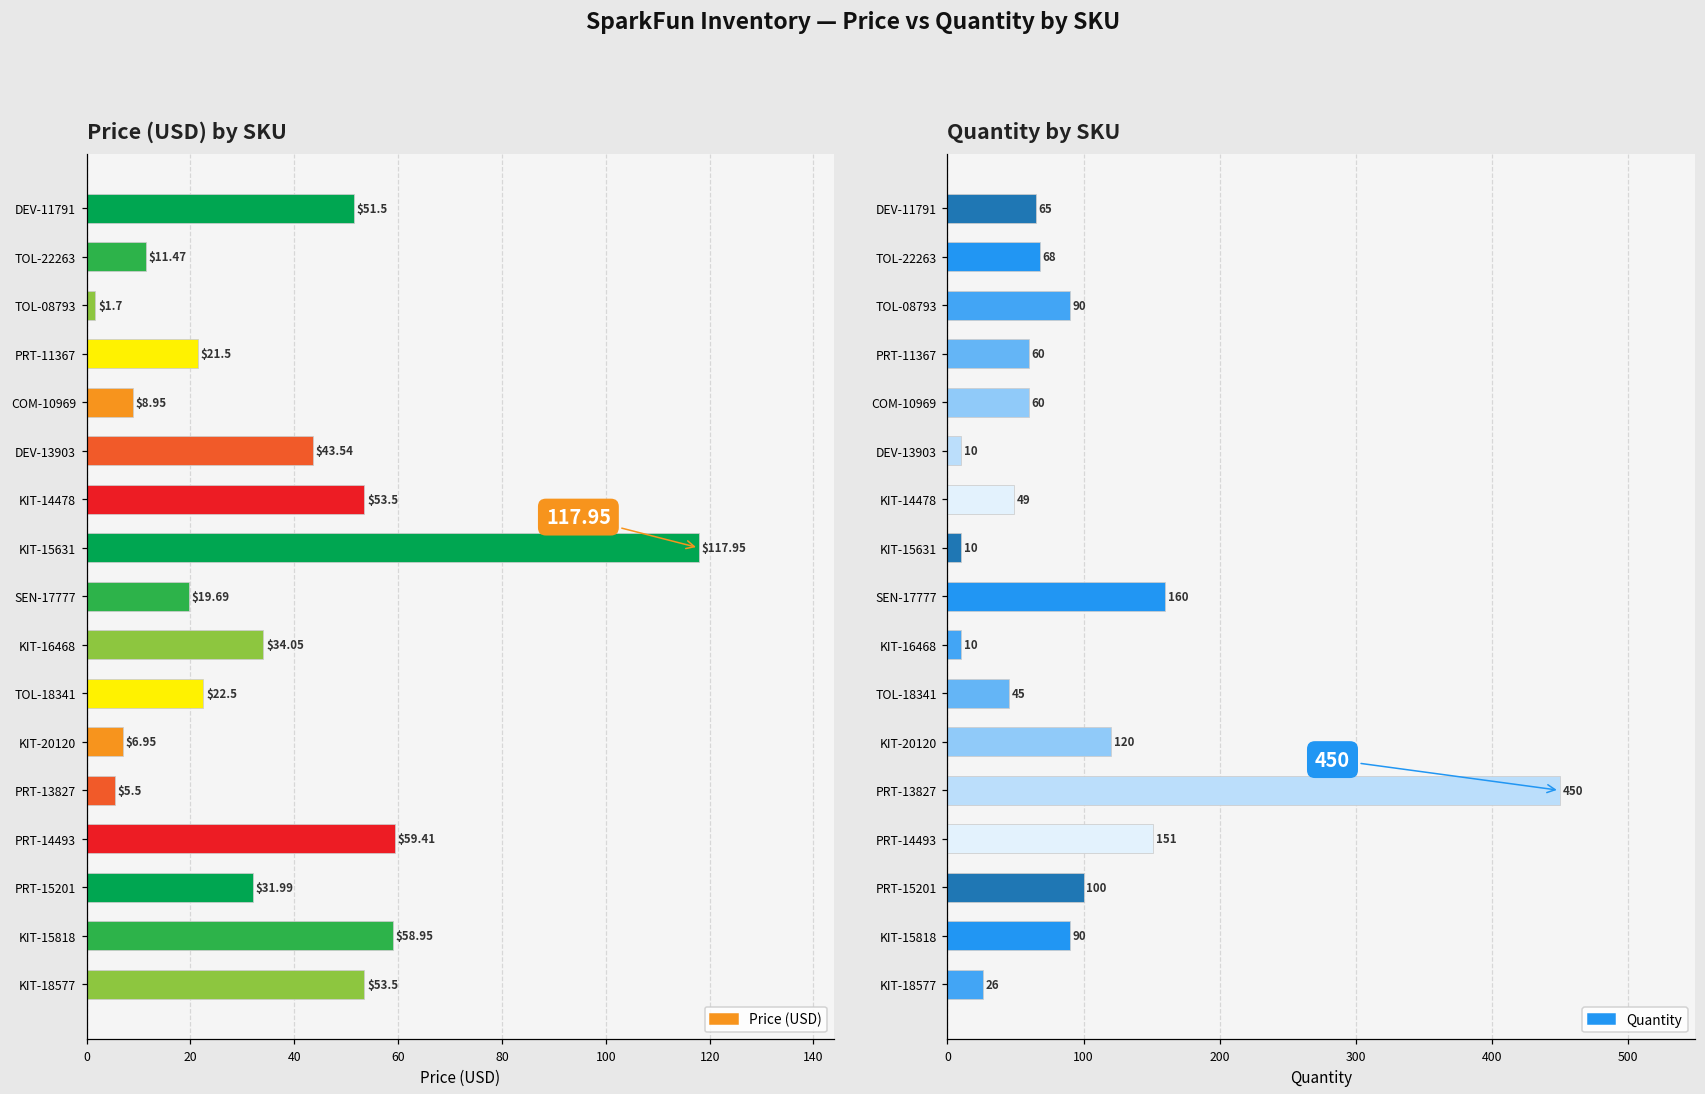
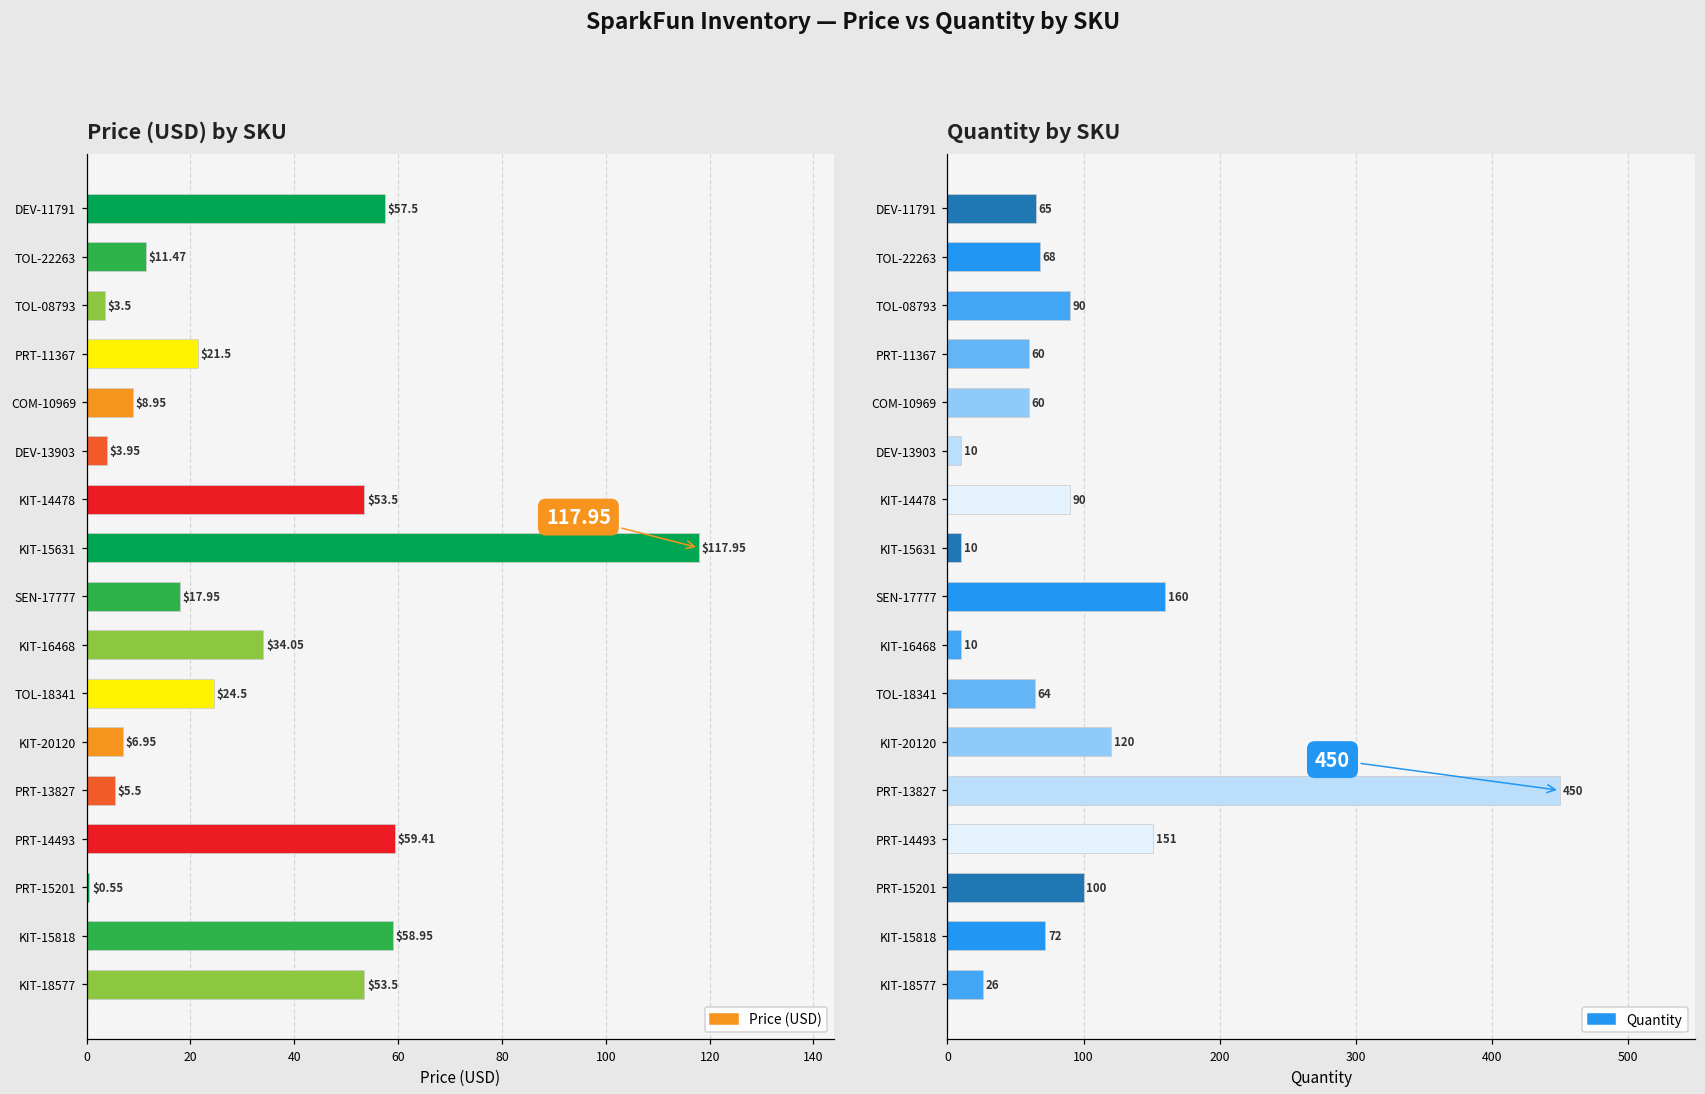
  {
    "Price (USD) by SKU": {
-     "DEV-11791": "$51.5",
+     "DEV-11791": "$57.5",
      "TOL-22263": "$11.47",
-     "TOL-08793": "$1.7",
+     "TOL-08793": "$3.5",
      "PRT-11367": "$21.5",
      "COM-10969": "$8.95",
-     "DEV-13903": "$43.54",
+     "DEV-13903": "$3.95",
      "KIT-14478": "$53.5",
      "KIT-15631": "$117.95",
-     "SEN-17777": "$19.69",
+     "SEN-17777": "$17.95",
      "KIT-16468": "$34.05",
-     "TOL-18341": "$22.5",
+     "TOL-18341": "$24.5",
      "KIT-20120": "$6.95",
      "PRT-13827": "$5.5",
      "PRT-14493": "$59.41",
-     "PRT-15201": "$31.99",
+     "PRT-15201": "$0.55",
      "KIT-15818": "$58.95",
      "KIT-18577": "$53.5"
    },
    "Quantity by SKU": {
      "DEV-11791": "65",
      "TOL-22263": "68",
      "TOL-08793": "90",
      "PRT-11367": "60",
      "COM-10969": "60",
      "DEV-13903": "10",
-     "KIT-14478": "49",
+     "KIT-14478": "90",
      "KIT-15631": "10",
      "SEN-17777": "160",
      "KIT-16468": "10",
-     "TOL-18341": "45",
+     "TOL-18341": "64",
      "KIT-20120": "120",
      "PRT-13827": "450",
      "PRT-14493": "151",
      "PRT-15201": "100",
-     "KIT-15818": "90",
+     "KIT-15818": "72",
      "KIT-18577": "26"
    }
  }
